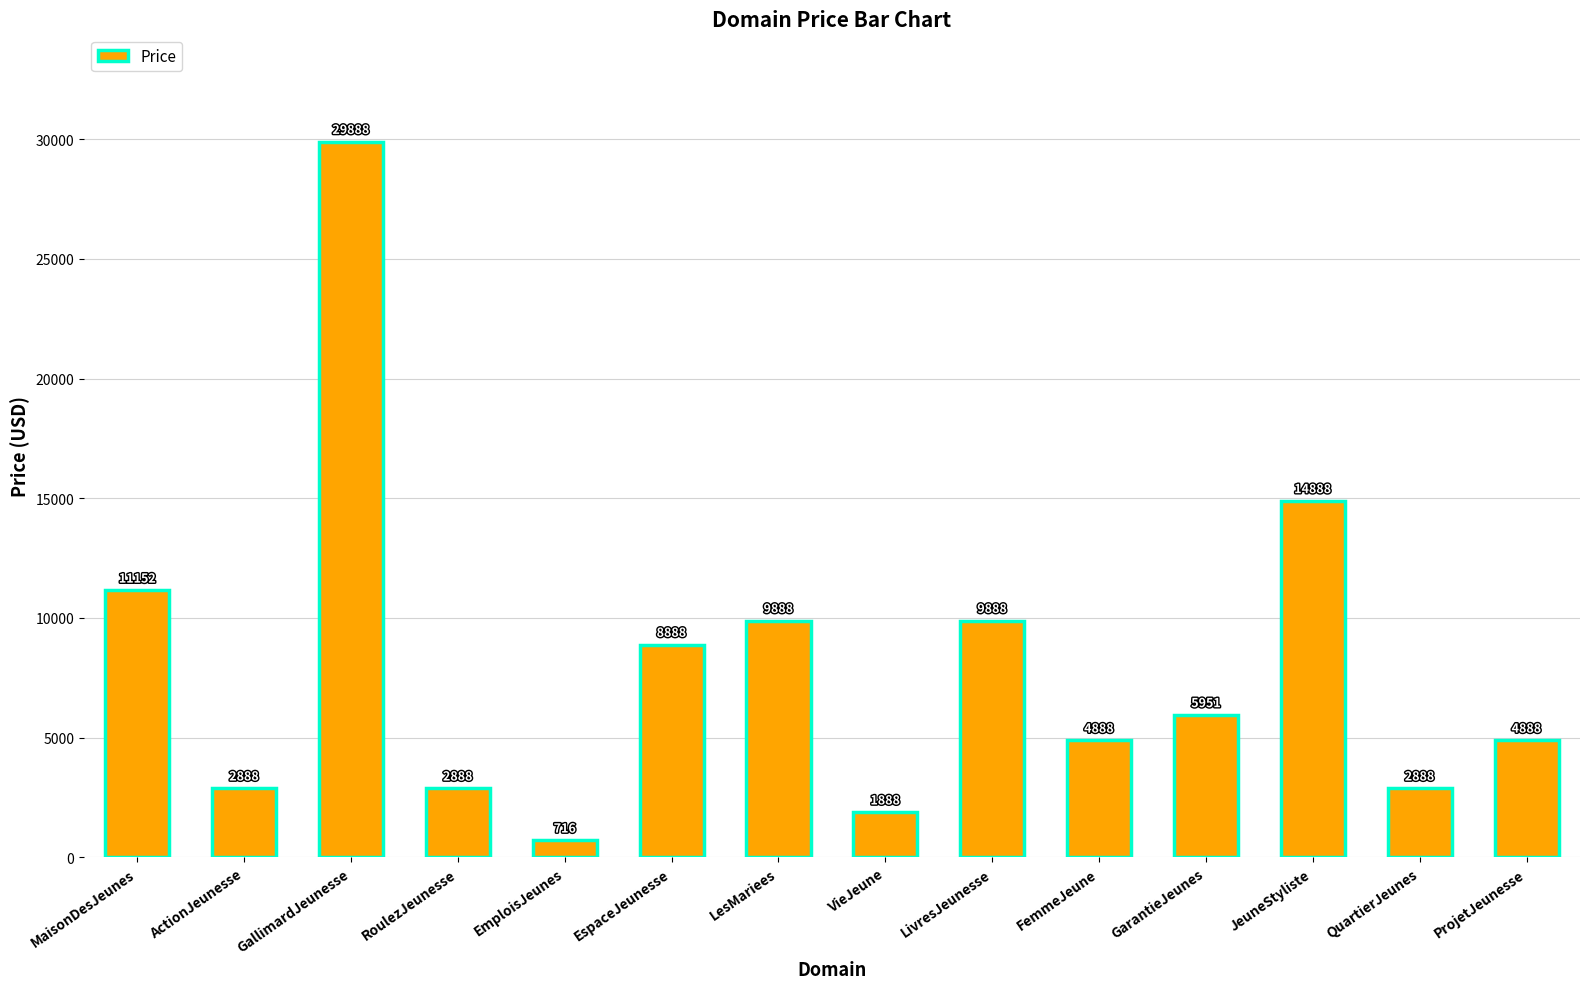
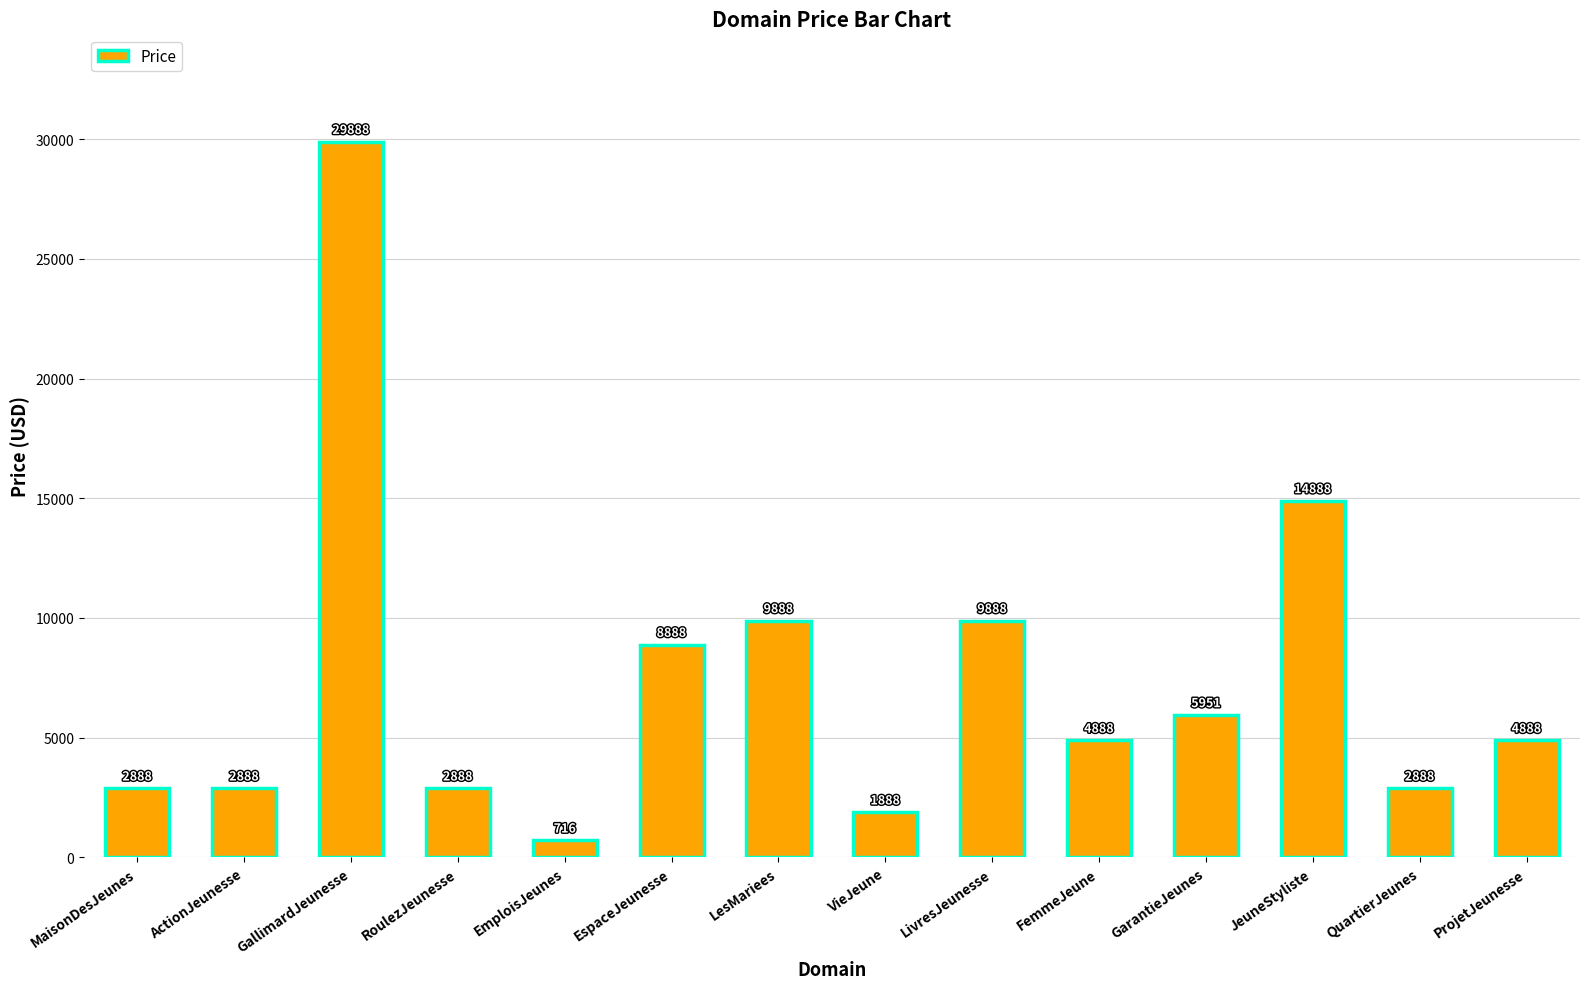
  {
-   "MaisonDesJeunes": 11152,
+   "MaisonDesJeunes": 2888,
    "ActionJeunesse": 2888,
    "GallimardJeunesse": 29888,
    "RoulezJeunesse": 2888,
    "EmploisJeunes": 716,
    "EspaceJeunesse": 8888,
    "LesMariees": 9888,
    "VieJeune": 1888,
    "LivresJeunesse": 9888,
    "FemmeJeune": 4888,
    "GarantieJeunes": 5951,
    "JeuneStyliste": 14888,
    "QuartierJeunes": 2888,
    "ProjetJeunesse": 4888
  }
